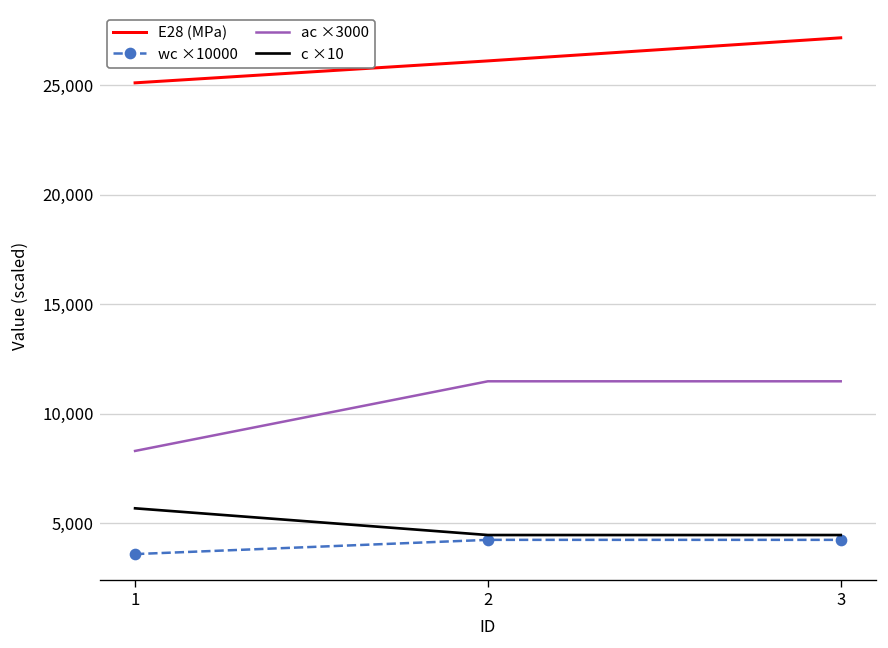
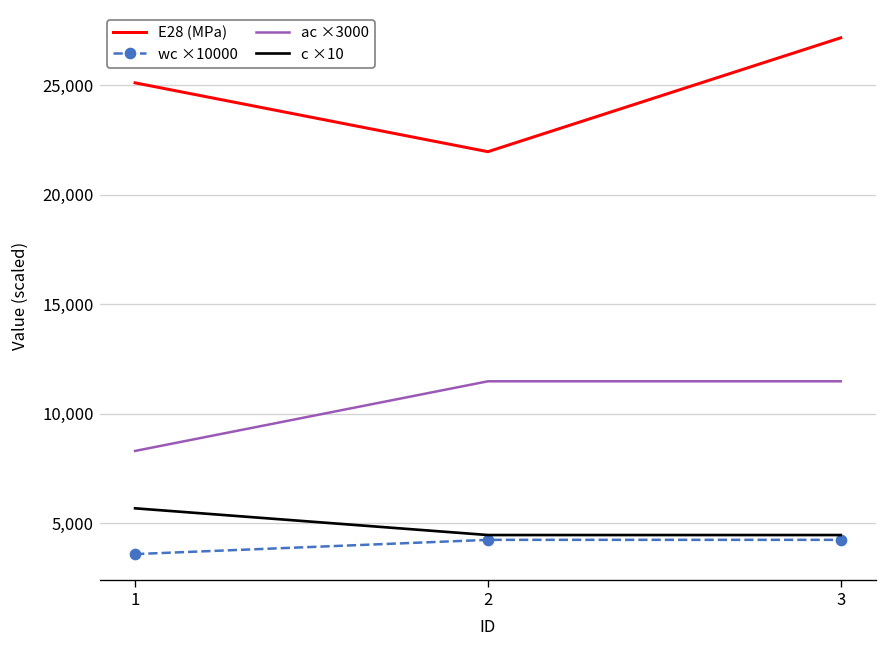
  {
    "E28 (MPa)": {
      "1": "25,100",
-     "2": "26,100",
+     "2": "22,000",
      "3": "27,200"
    },
    "wc ×10000": {
      "1": "3,600",
      "2": "4,300",
      "3": "4,300"
    },
    "ac ×3000": {
      "1": "8,300",
      "2": "11,500",
      "3": "11,500"
    },
    "c ×10": {
      "1": "5,700",
      "2": "4,500",
      "3": "4,500"
    }
  }
